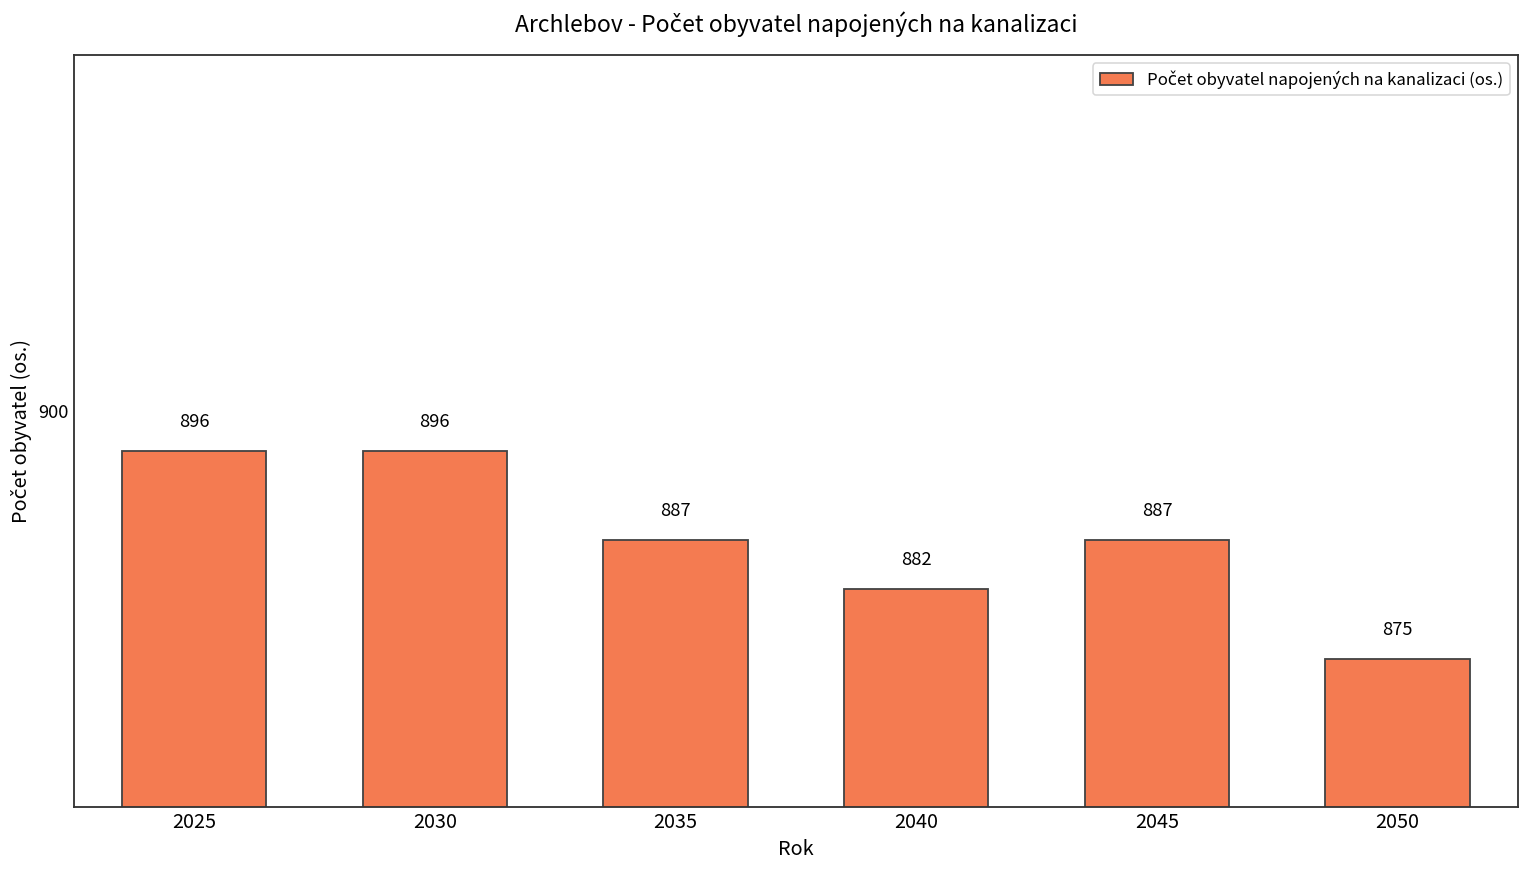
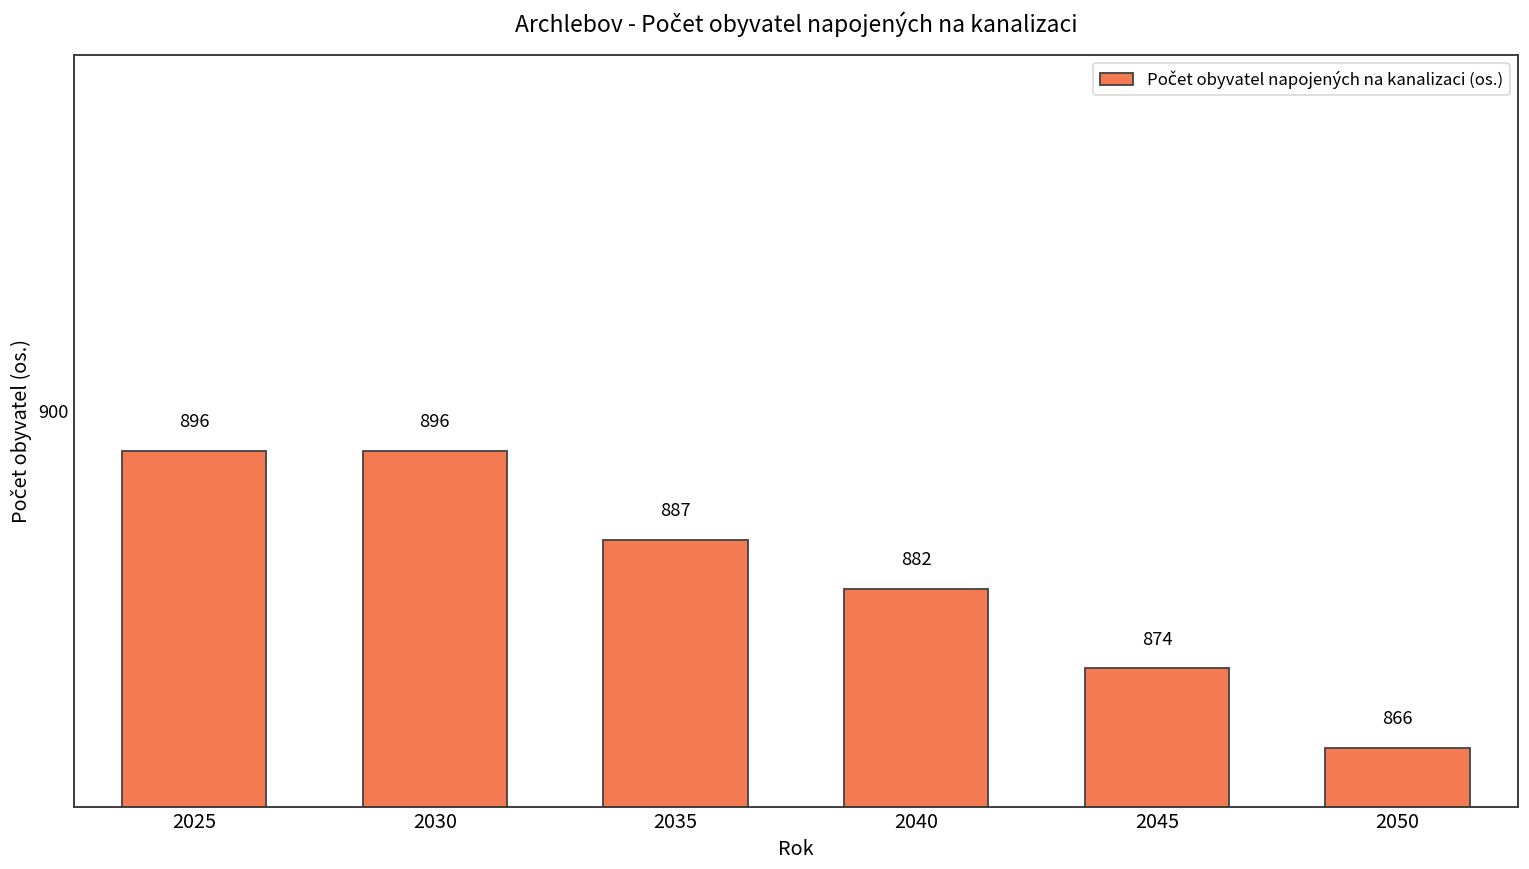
  {
    "2025": 896,
    "2030": 896,
    "2035": 887,
    "2040": 882,
-   "2045": 887,
-   "2050": 875
+   "2045": 874,
+   "2050": 866
  }
